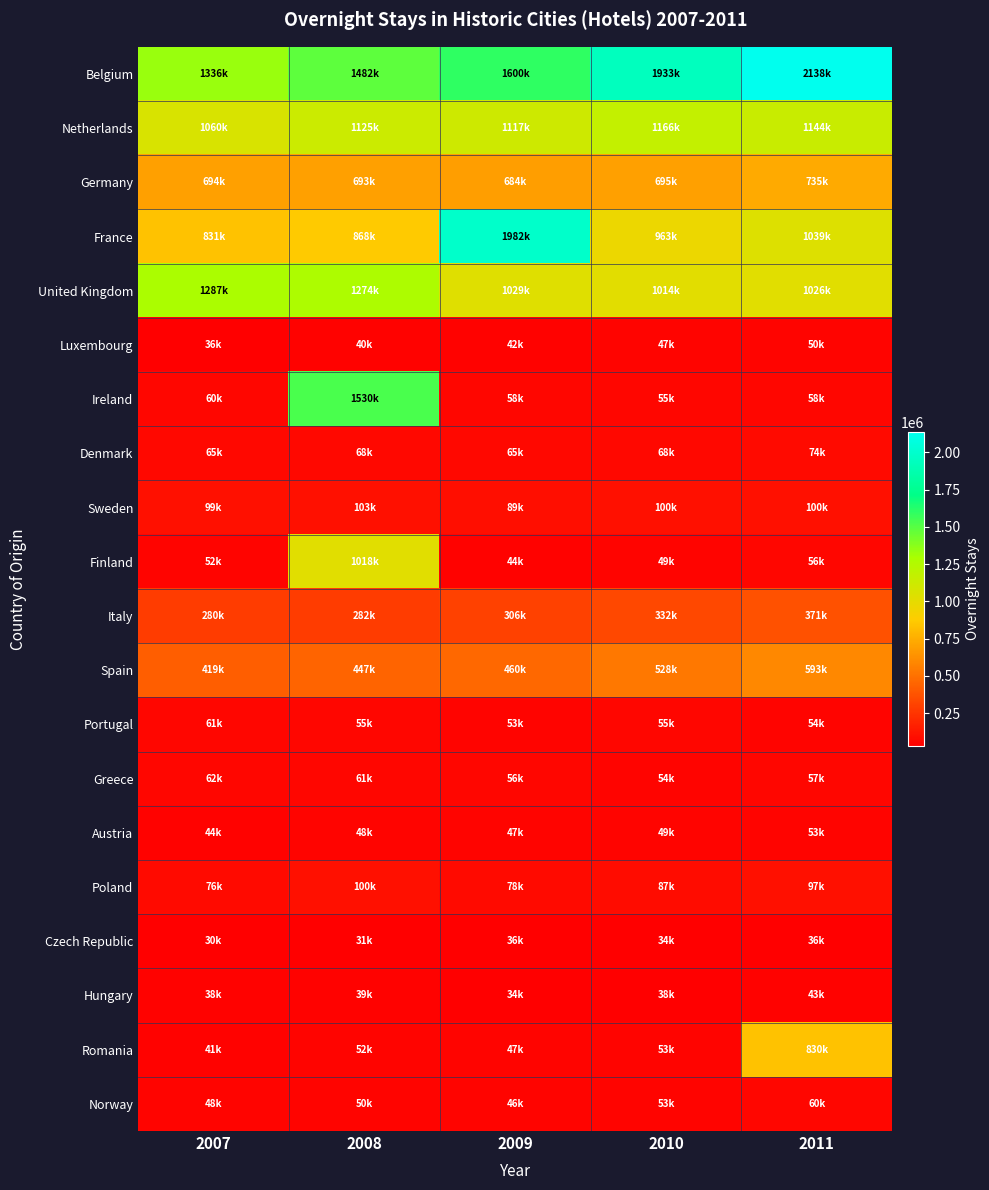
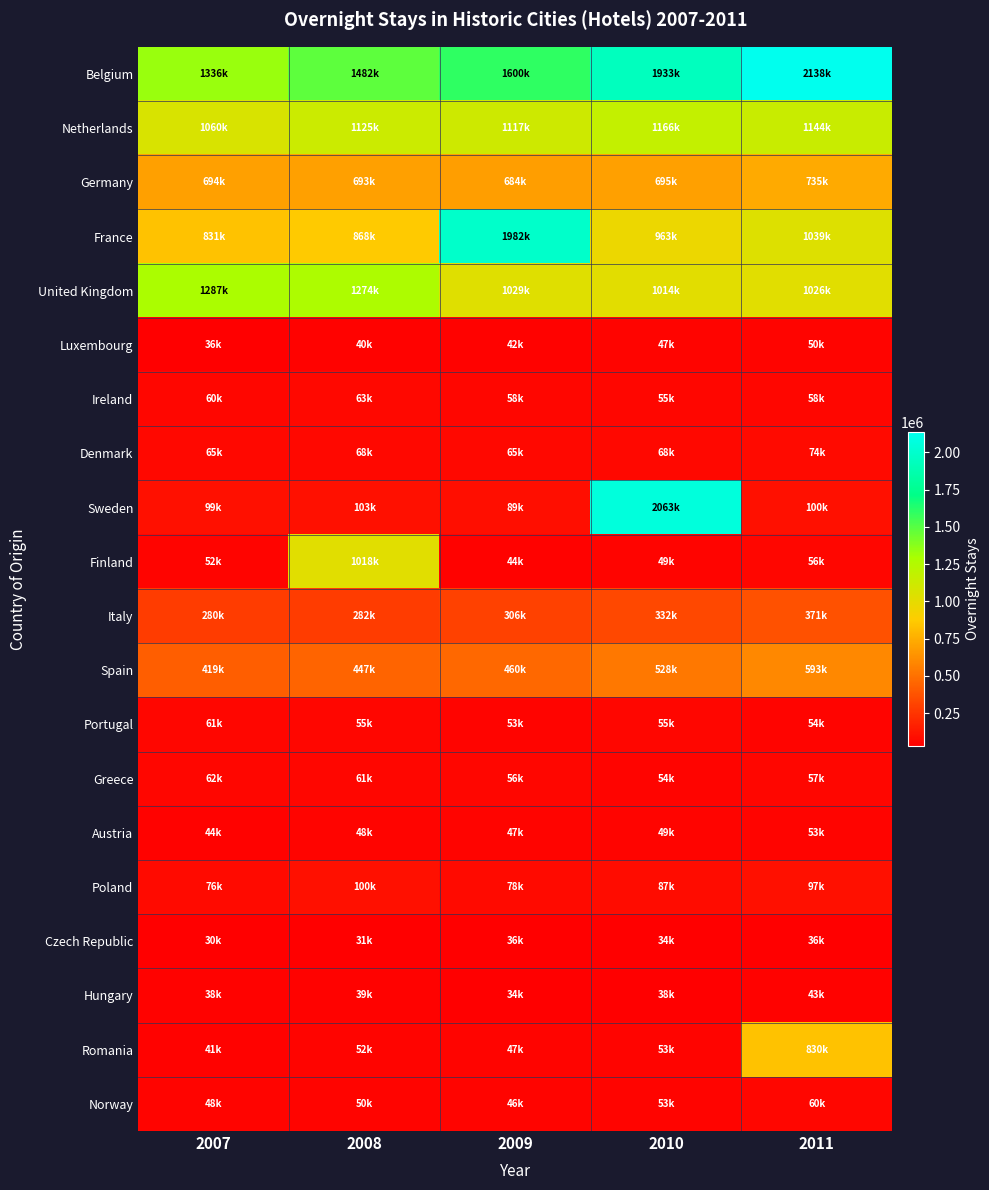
  {
    "Belgium": {
      "2007": "1336k",
      "2008": "1482k",
      "2009": "1600k",
      "2010": "1933k",
      "2011": "2138k"
    },
    "Netherlands": {
      "2007": "1060k",
      "2008": "1125k",
      "2009": "1117k",
      "2010": "1166k",
      "2011": "1144k"
    },
    "Germany": {
      "2007": "694k",
      "2008": "693k",
      "2009": "684k",
      "2010": "695k",
      "2011": "735k"
    },
    "France": {
      "2007": "831k",
      "2008": "868k",
      "2009": "1982k",
      "2010": "963k",
      "2011": "1039k"
    },
    "United Kingdom": {
      "2007": "1287k",
      "2008": "1274k",
      "2009": "1029k",
      "2010": "1014k",
      "2011": "1026k"
    },
    "Luxembourg": {
      "2007": "36k",
      "2008": "40k",
      "2009": "42k",
      "2010": "47k",
      "2011": "50k"
    },
    "Ireland": {
      "2007": "60k",
-     "2008": "1530k",
+     "2008": "63k",
      "2009": "58k",
      "2010": "55k",
      "2011": "58k"
    },
    "Denmark": {
      "2007": "65k",
      "2008": "68k",
      "2009": "65k",
      "2010": "68k",
      "2011": "74k"
    },
    "Sweden": {
      "2007": "99k",
      "2008": "103k",
      "2009": "89k",
-     "2010": "100k",
+     "2010": "2063k",
      "2011": "100k"
    },
    "Finland": {
      "2007": "52k",
      "2008": "1018k",
      "2009": "44k",
      "2010": "49k",
      "2011": "56k"
    },
    "Italy": {
      "2007": "280k",
      "2008": "282k",
      "2009": "306k",
      "2010": "332k",
      "2011": "371k"
    },
    "Spain": {
      "2007": "419k",
      "2008": "447k",
      "2009": "460k",
      "2010": "528k",
      "2011": "593k"
    },
    "Portugal": {
      "2007": "61k",
      "2008": "55k",
      "2009": "53k",
      "2010": "55k",
      "2011": "54k"
    },
    "Greece": {
      "2007": "62k",
      "2008": "61k",
      "2009": "56k",
      "2010": "54k",
      "2011": "57k"
    },
    "Austria": {
      "2007": "44k",
      "2008": "48k",
      "2009": "47k",
      "2010": "49k",
      "2011": "53k"
    },
    "Poland": {
      "2007": "76k",
      "2008": "100k",
      "2009": "78k",
      "2010": "87k",
      "2011": "97k"
    },
    "Czech Republic": {
      "2007": "30k",
      "2008": "31k",
      "2009": "36k",
      "2010": "34k",
      "2011": "36k"
    },
    "Hungary": {
      "2007": "38k",
      "2008": "39k",
      "2009": "34k",
      "2010": "38k",
      "2011": "43k"
    },
    "Romania": {
      "2007": "41k",
      "2008": "52k",
      "2009": "47k",
      "2010": "53k",
      "2011": "830k"
    },
    "Norway": {
      "2007": "48k",
      "2008": "50k",
      "2009": "46k",
      "2010": "53k",
      "2011": "60k"
    }
  }
